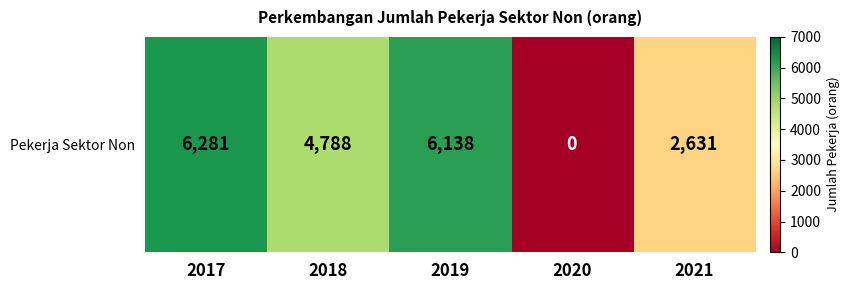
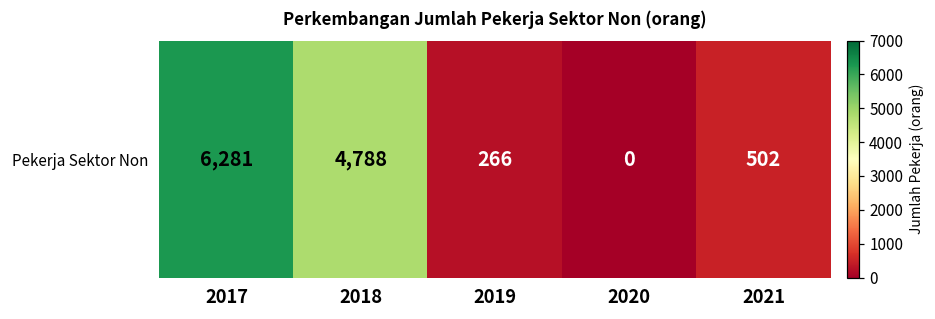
  {
    "Pekerja Sektor Non": {
      "2017": "6,281",
      "2018": "4,788",
-     "2019": "6,138",
+     "2019": "266",
      "2020": "0",
-     "2021": "2,631"
+     "2021": "502"
    }
  }
